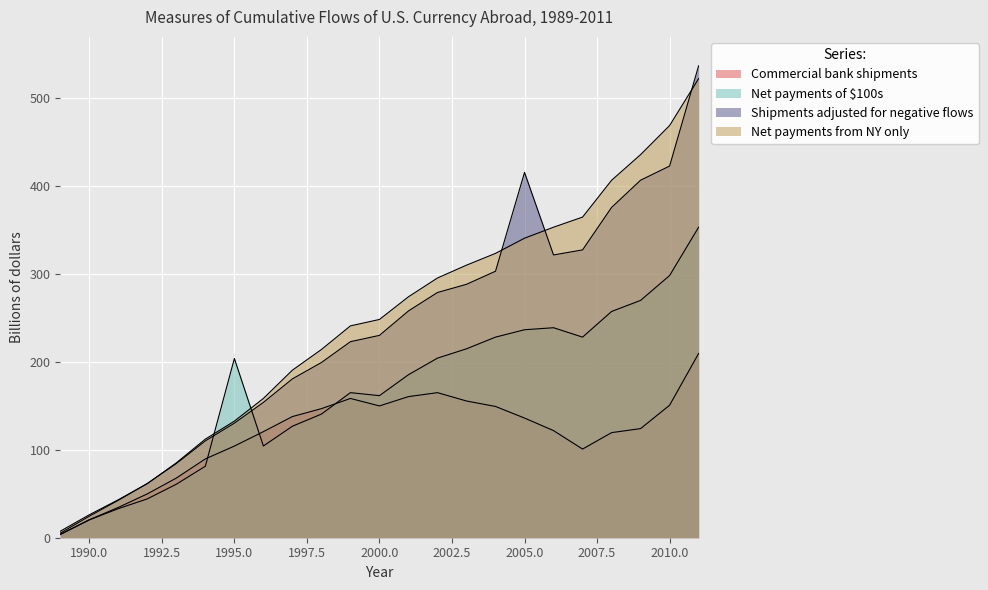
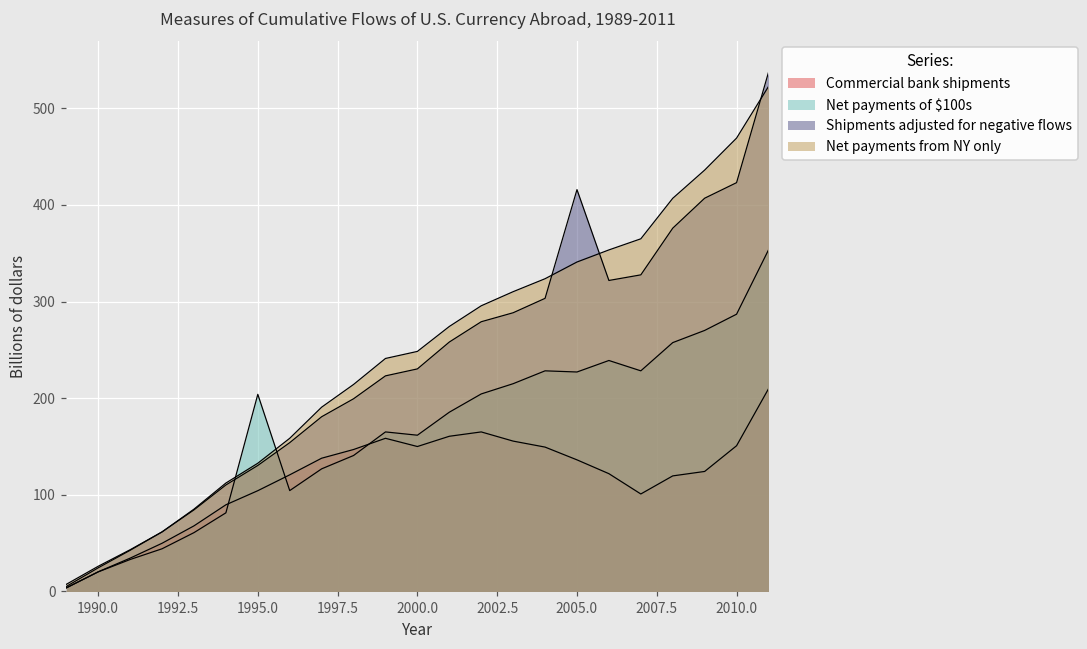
  {
    "Net payments of $100s": {
      "1995.0": 200,
      "2000.0": 160,
-     "2005.0": 240,
-     "2010.0": 300
+     "2005.0": 230,
+     "2010.0": 290
    },
    "Shipments adjusted for negative flows": {
      "2000.0": 230,
      "2005.0": 420,
      "2010.0": 420
    }
  }
